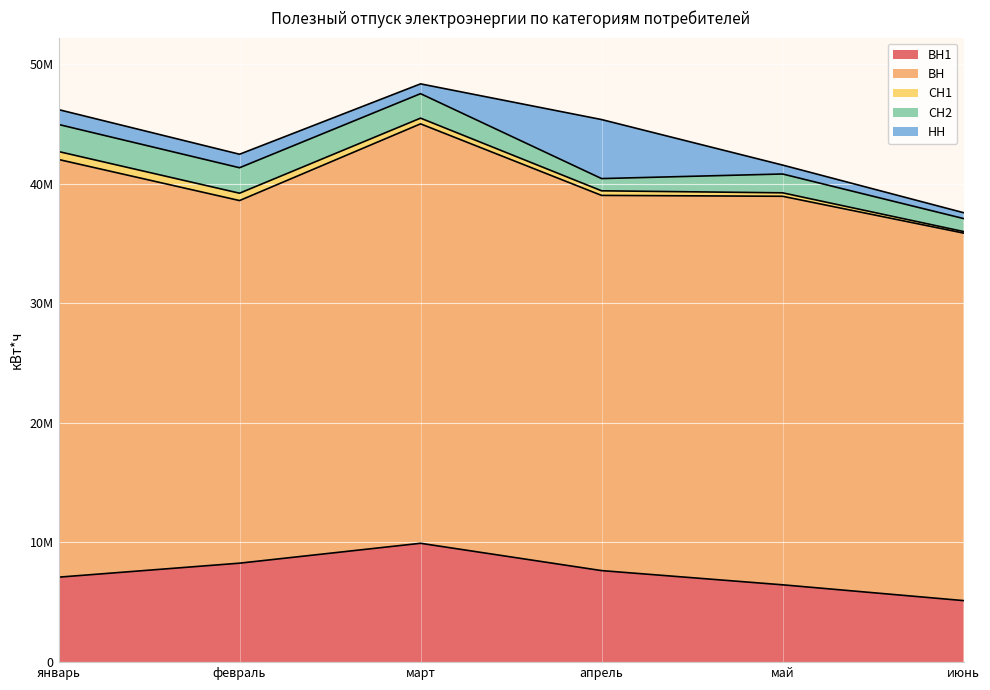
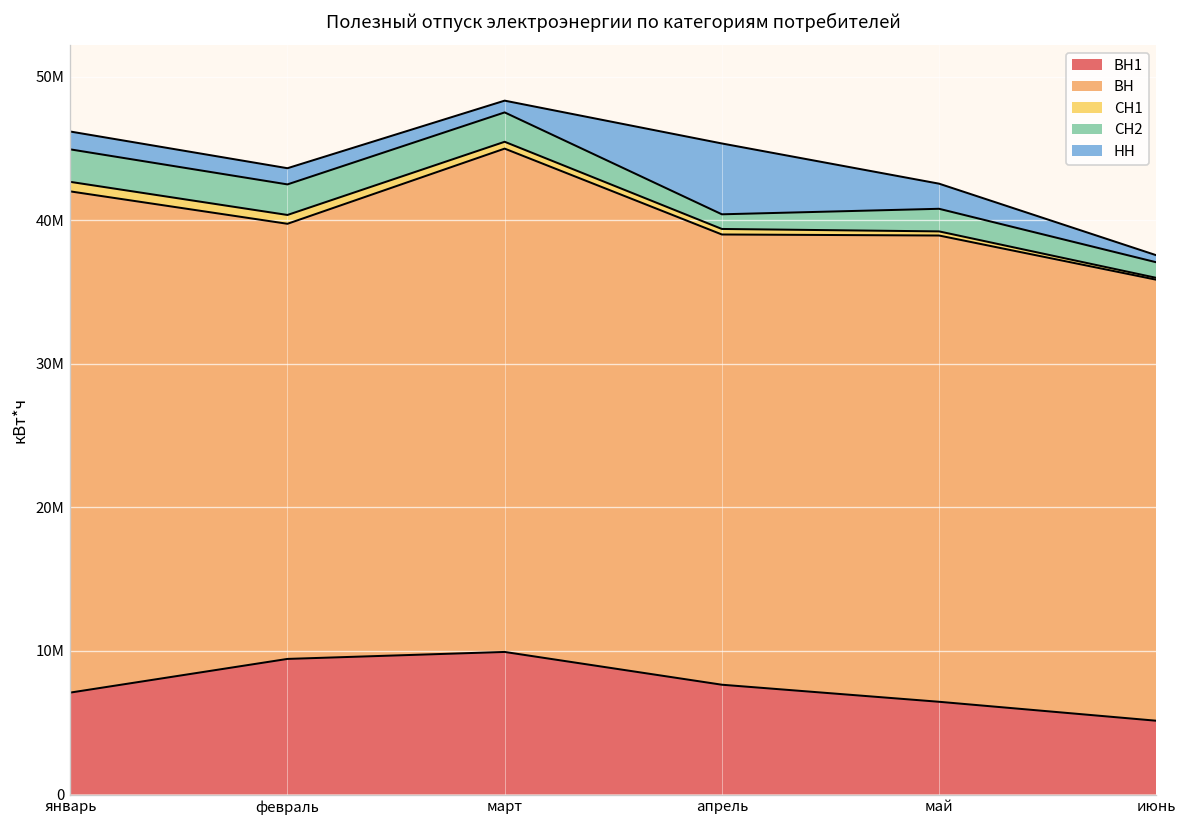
  {
    "ВН1": {
      "январь": 7100000,
-     "февраль": 8300000,
+     "февраль": 9400000,
      "март": 9900000,
      "апрель": 7700000,
      "май": 6500000,
      "июнь": 5100000
    },
    "СН2": {
      "январь": 2300000,
      "февраль": 2100000,
      "март": 2000000,
      "апрель": 1000000,
      "май": 1600000,
      "июнь": 1100000
    },
    "НН": {
      "январь": 1200000,
      "февраль": 1100000,
      "март": 800000,
      "апрель": 4900000,
-     "май": 700000,
+     "май": 1700000,
      "июнь": 500000
    }
  }
